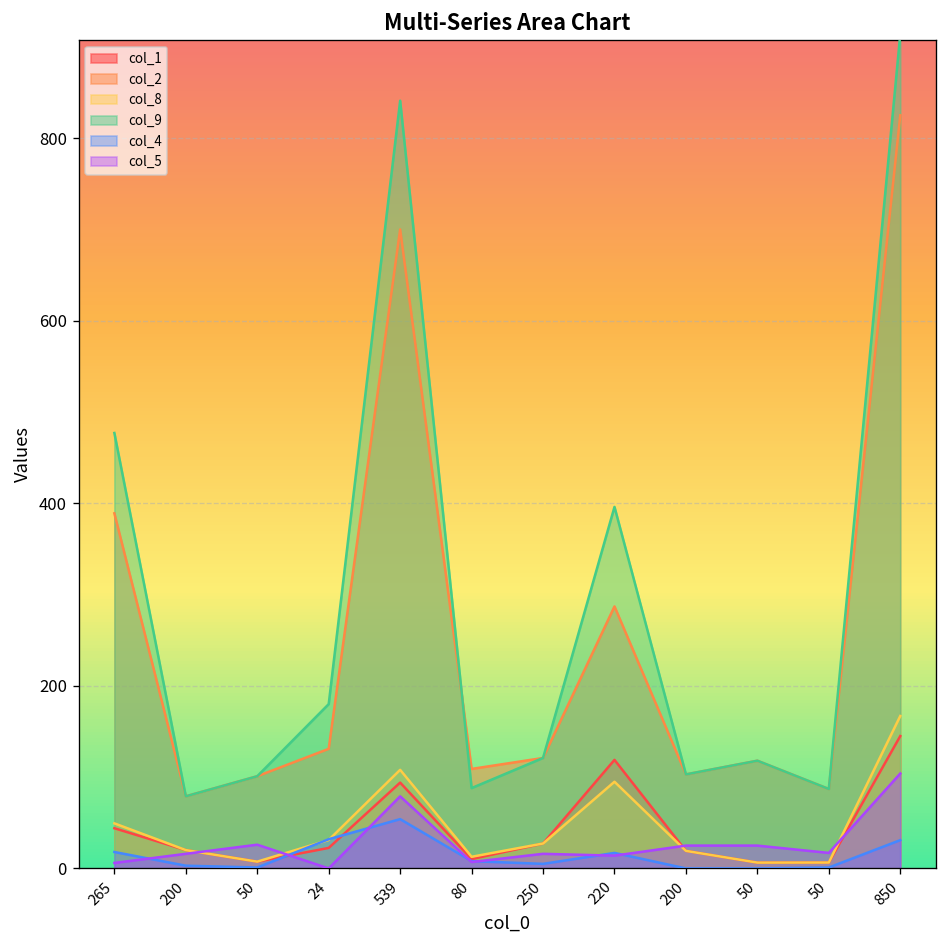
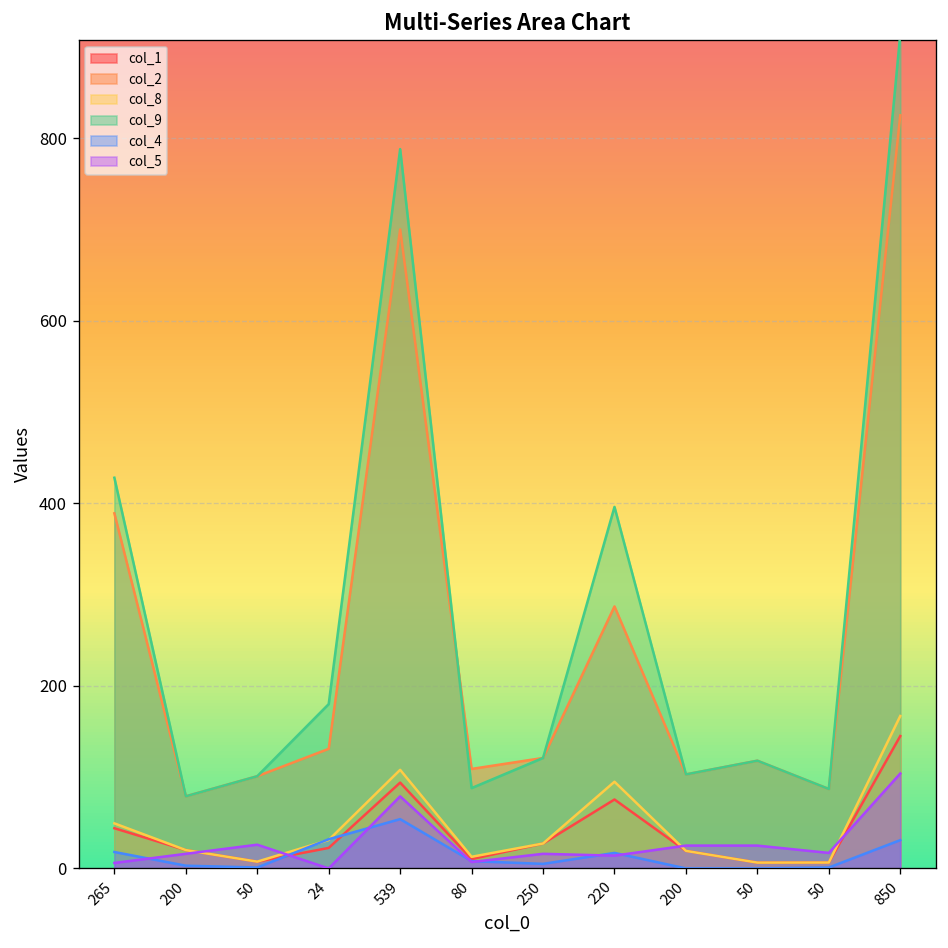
  {
    "col_1": {
      "265": 40,
      "24": 20,
      "539": 90,
-     "220": 120,
+     "220": 80,
      "850": 150
    },
    "col_9": {
-     "265": 480,
+     "265": 430,
      "24": 180,
-     "539": 840,
+     "539": 790,
      "80": 90,
      "220": 400
    },
    "col_4": {
      "265": 20,
      "539": 50,
      "250": 10,
      "850": 30
    },
    "col_5": {
      "265": 10,
      "24": 0,
      "539": 80,
      "250": 20,
      "850": 100
    }
  }
